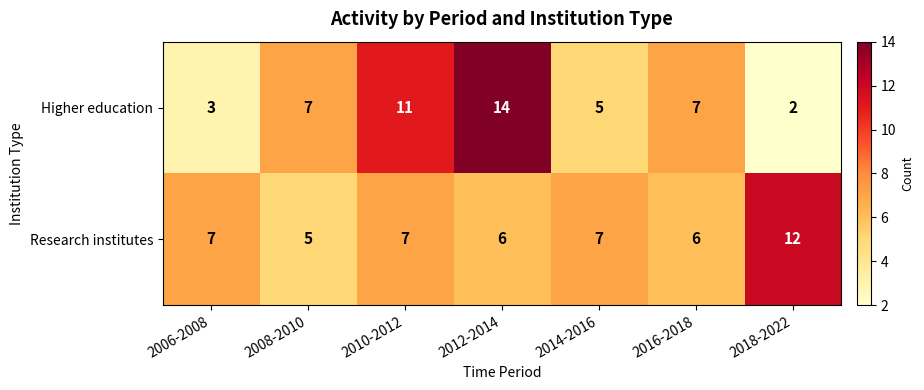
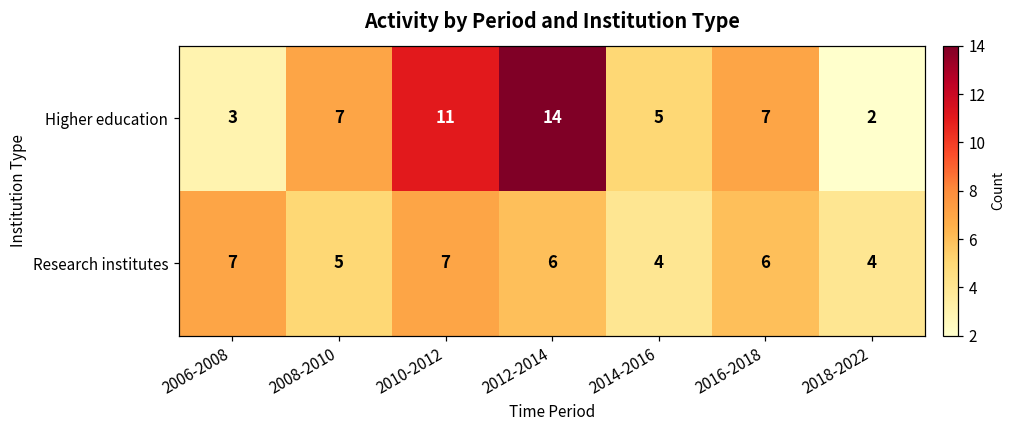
  {
    "Higher education": {
      "2006-2008": 3,
      "2008-2010": 7,
      "2010-2012": 11,
      "2012-2014": 14,
      "2014-2016": 5,
      "2016-2018": 7,
      "2018-2022": 2
    },
    "Research institutes": {
      "2006-2008": 7,
      "2008-2010": 5,
      "2010-2012": 7,
      "2012-2014": 6,
-     "2014-2016": 7,
+     "2014-2016": 4,
      "2016-2018": 6,
-     "2018-2022": 12
+     "2018-2022": 4
    }
  }
